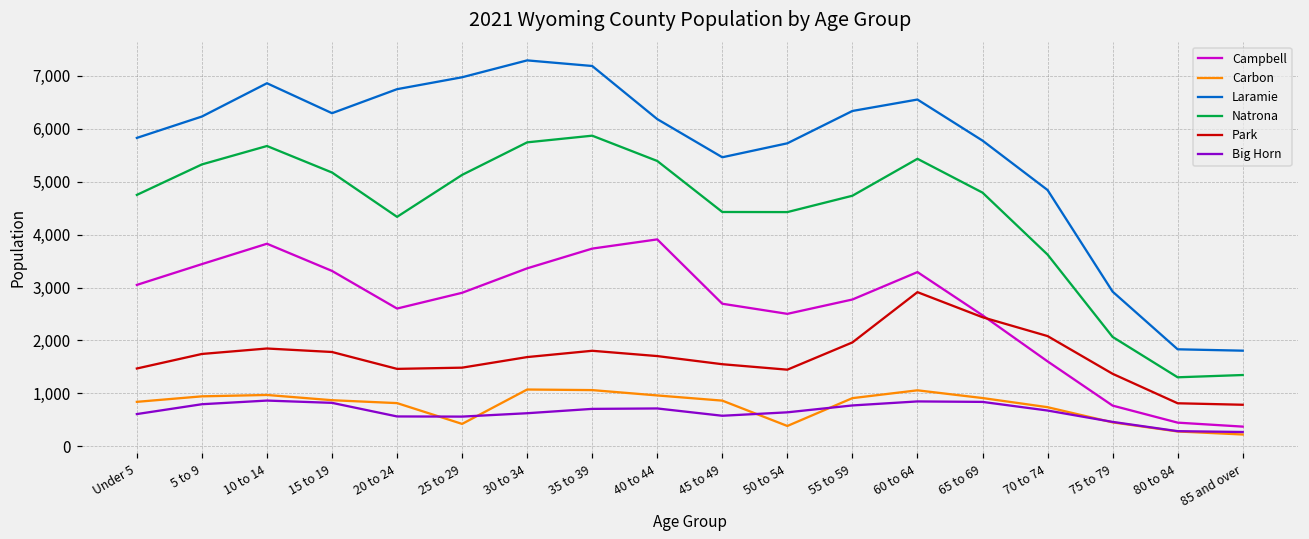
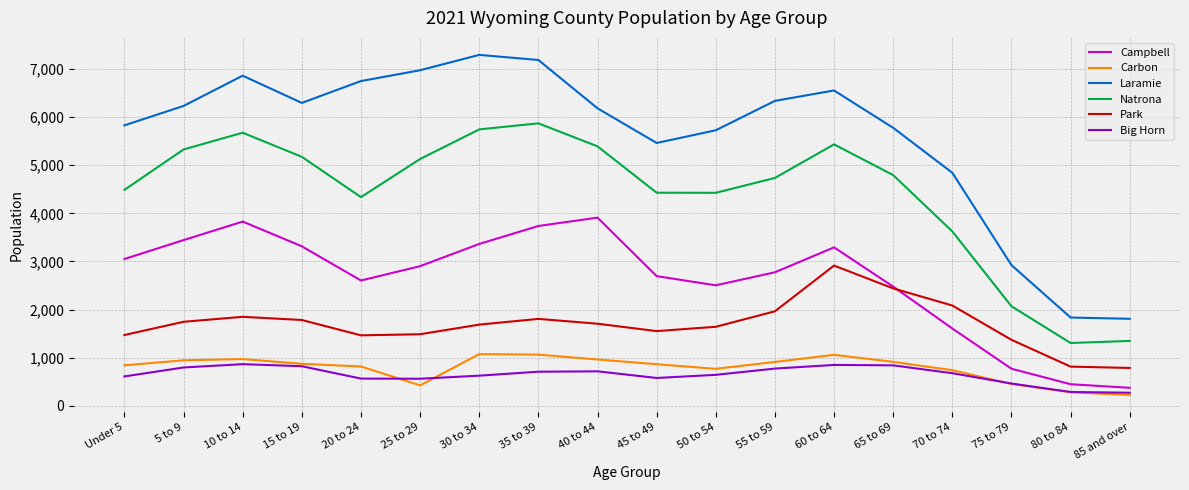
  {
    "Campbell": {
      "Under 5": "3,100",
      "5 to 9": "3,400",
      "10 to 14": "3,800",
      "15 to 19": "3,300",
      "20 to 24": "2,600",
      "25 to 29": "2,900",
      "30 to 34": "3,400",
      "35 to 39": "3,700",
      "40 to 44": "3,900",
      "45 to 49": "2,700",
      "50 to 54": "2,500",
      "55 to 59": "2,800",
      "60 to 64": "3,300",
      "70 to 74": "1,600",
      "75 to 79": "800",
      "80 to 84": "400",
      "85 and over": "400"
    },
    "Carbon": {
      "Under 5": "800",
      "5 to 9": "900",
      "10 to 14": "1,000",
      "20 to 24": "800",
      "25 to 29": "400",
      "30 to 34": "1,100",
      "35 to 39": "1,100",
      "40 to 44": "1,000",
      "45 to 49": "900",
-     "50 to 54": "400",
+     "50 to 54": "800",
      "55 to 59": "900",
      "60 to 64": "1,100",
      "65 to 69": "900",
      "70 to 74": "700"
    },
    "Laramie": {
      "Under 5": "5,800",
      "5 to 9": "6,200",
      "10 to 14": "6,900",
      "15 to 19": "6,300",
      "20 to 24": "6,700",
      "25 to 29": "7,000",
      "30 to 34": "7,300",
      "35 to 39": "7,200",
      "40 to 44": "6,200",
      "45 to 49": "5,500",
      "50 to 54": "5,700",
      "55 to 59": "6,300",
      "60 to 64": "6,600",
      "65 to 69": "5,800",
      "70 to 74": "4,800",
      "75 to 79": "2,900",
      "80 to 84": "1,800",
      "85 and over": "1,800"
    },
    "Natrona": {
-     "Under 5": "4,800",
+     "Under 5": "4,500",
      "5 to 9": "5,300",
      "10 to 14": "5,700",
      "15 to 19": "5,200",
      "20 to 24": "4,300",
      "25 to 29": "5,100",
      "30 to 34": "5,700",
      "35 to 39": "5,900",
      "40 to 44": "5,400",
      "45 to 49": "4,400",
      "50 to 54": "4,400",
      "55 to 59": "4,700",
      "60 to 64": "5,400",
      "65 to 69": "4,800",
      "70 to 74": "3,600",
      "75 to 79": "2,100",
      "80 to 84": "1,300",
      "85 and over": "1,300"
    },
    "Park": {
      "Under 5": "1,500",
      "5 to 9": "1,700",
      "10 to 14": "1,800",
      "15 to 19": "1,800",
      "20 to 24": "1,500",
      "25 to 29": "1,500",
      "30 to 34": "1,700",
      "35 to 39": "1,800",
      "40 to 44": "1,700",
      "45 to 49": "1,600",
-     "50 to 54": "1,400",
+     "50 to 54": "1,600",
      "55 to 59": "2,000",
      "60 to 64": "2,900",
      "70 to 74": "2,100",
      "75 to 79": "1,400",
      "80 to 84": "800",
      "85 and over": "800"
    },
    "Big Horn": {
      "Under 5": "600",
      "5 to 9": "800",
      "10 to 14": "900",
      "20 to 24": "600",
      "25 to 29": "600",
      "30 to 34": "600",
      "35 to 39": "700",
      "40 to 44": "700",
      "45 to 49": "600",
      "50 to 54": "600",
      "55 to 59": "800",
      "60 to 64": "800",
      "65 to 69": "800",
      "70 to 74": "700"
    }
  }
